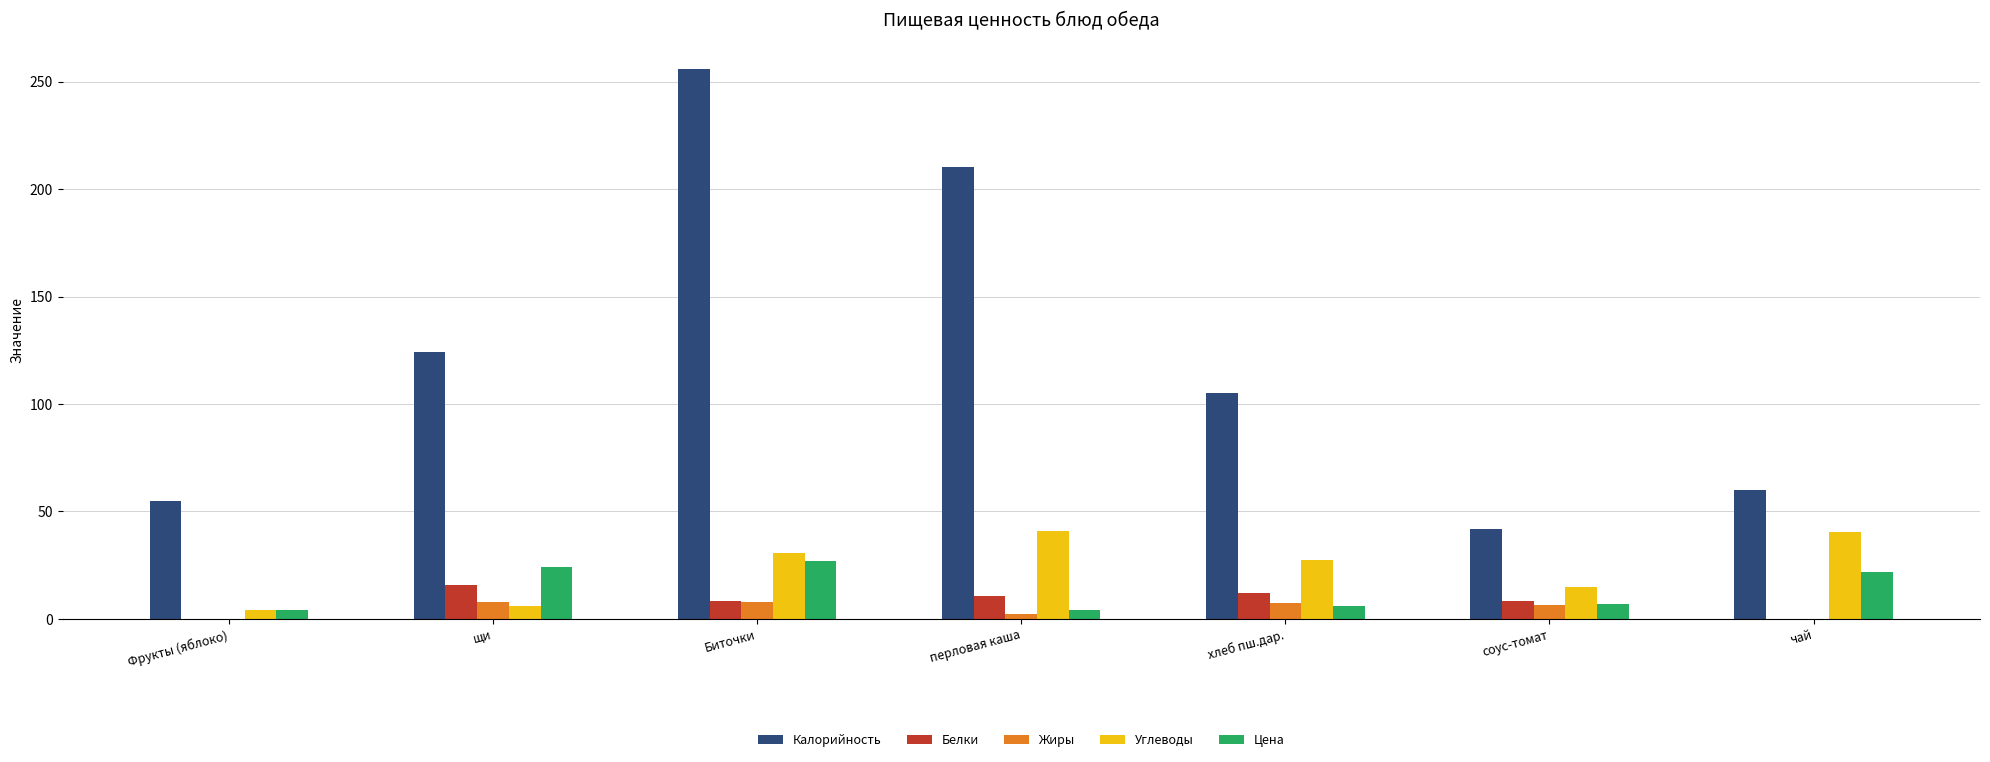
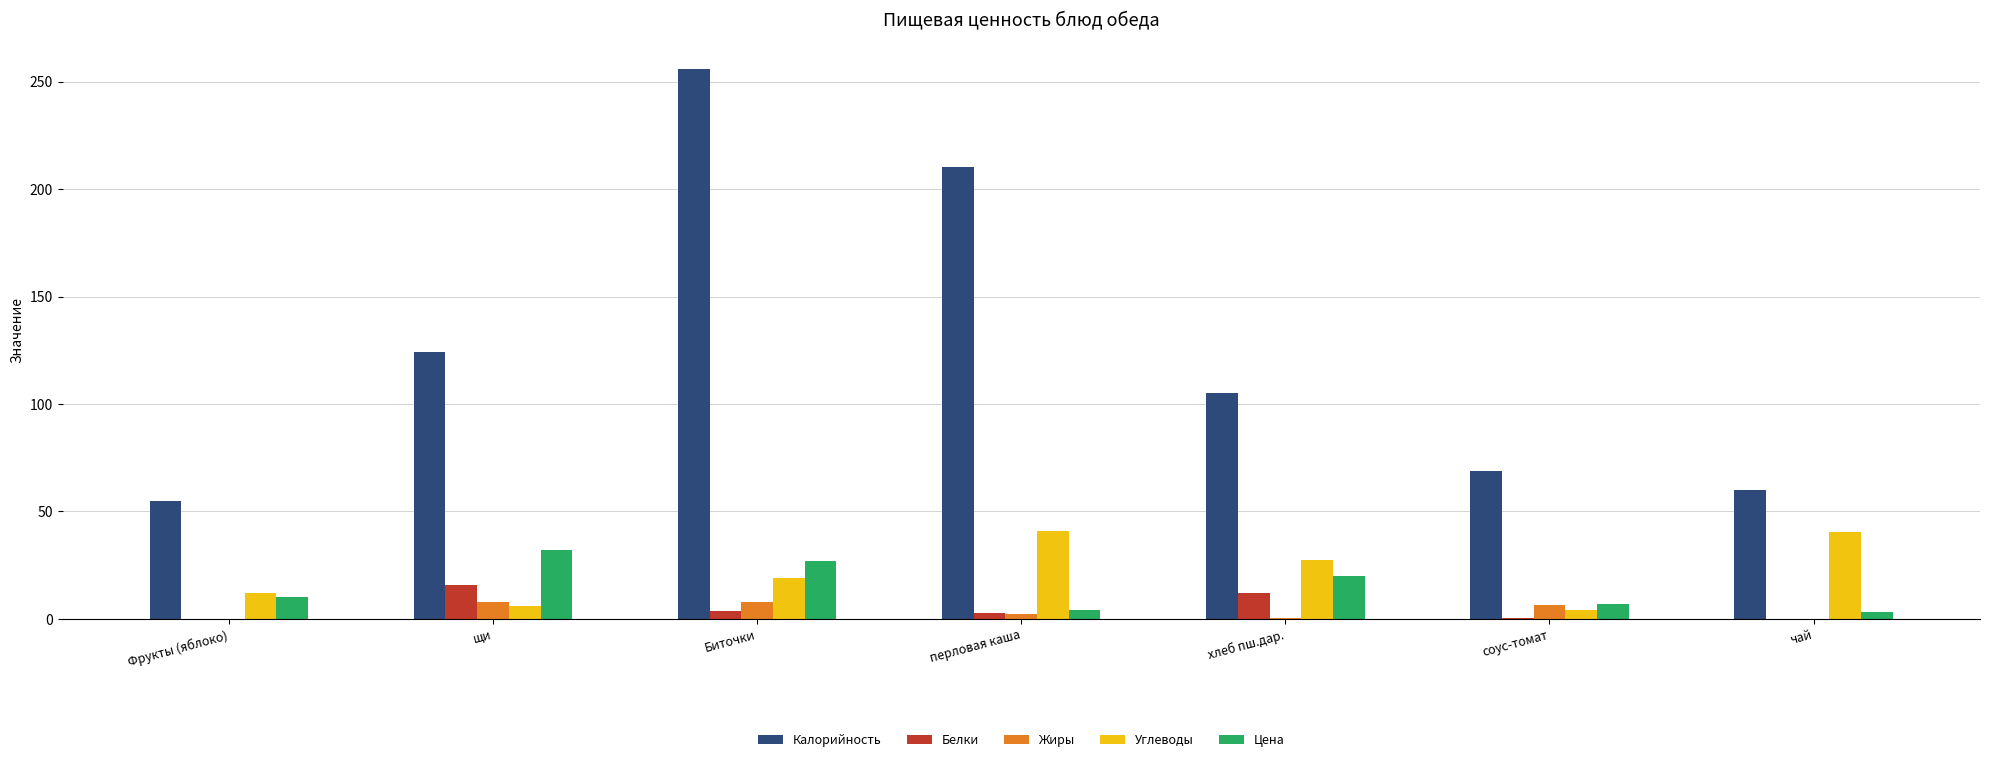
  {
    "Калорийность": {
      "Фрукты (яблоко)": 55,
      "щи": 124,
      "Биточки": 256,
      "перловая каша": 210,
      "хлеб пш.дар.": 105,
-     "соус-томат": 42,
+     "соус-томат": 69,
      "чай": 60
    },
    "Белки": {
      "щи": 16,
-     "Биточки": 8,
-     "перловая каша": 11,
+     "Биточки": 3,
+     "перловая каша": 3,
      "хлеб пш.дар.": 12,
-     "соус-томат": 8
+     "соус-томат": 0
    },
    "Жиры": {
      "Фрукты (яблоко)": 0,
      "щи": 8,
      "Биточки": 8,
      "перловая каша": 2,
-     "хлеб пш.дар.": 8,
+     "хлеб пш.дар.": 1,
      "соус-томат": 7
    },
    "Углеводы": {
-     "Фрукты (яблоко)": 4,
+     "Фрукты (яблоко)": 12,
      "щи": 6,
-     "Биточки": 31,
+     "Биточки": 19,
      "перловая каша": 41,
      "хлеб пш.дар.": 27,
-     "соус-томат": 15,
+     "соус-томат": 4,
      "чай": 41
    },
    "Цена": {
-     "Фрукты (яблоко)": 4,
-     "щи": 24,
+     "Фрукты (яблоко)": 10,
+     "щи": 32,
      "Биточки": 27,
      "перловая каша": 4,
-     "хлеб пш.дар.": 6,
+     "хлеб пш.дар.": 20,
      "соус-томат": 7,
-     "чай": 22
+     "чай": 3
    }
  }
